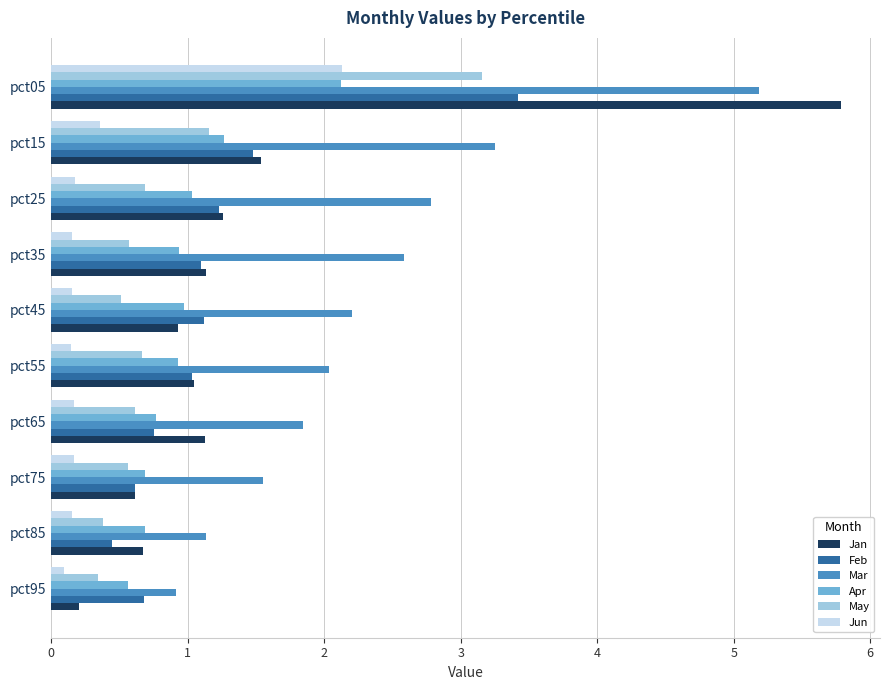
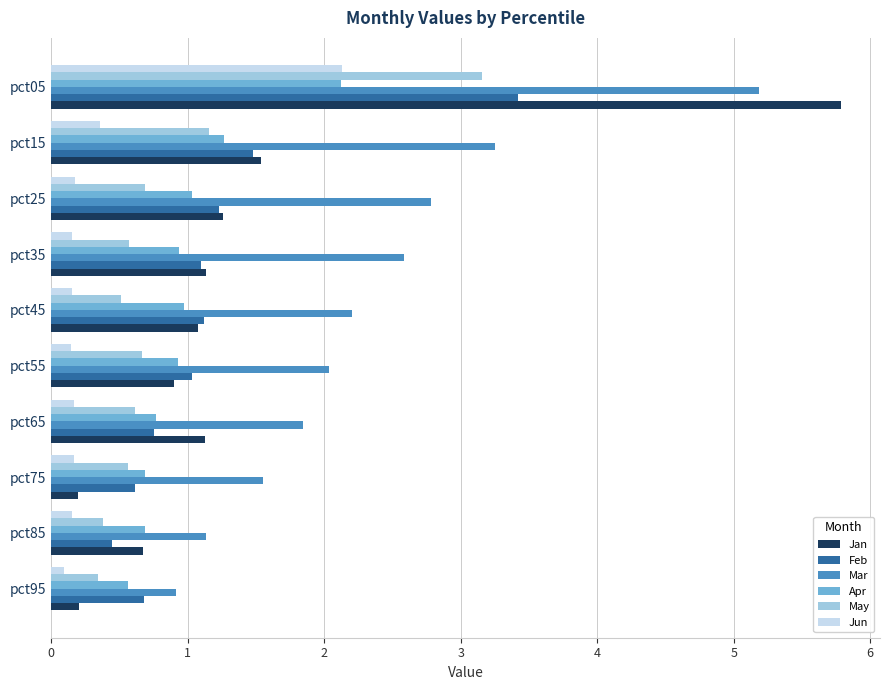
  {
    "Jan": {
      "pct05": 5.78,
      "pct15": 1.53,
      "pct25": 1.26,
      "pct35": 1.14,
-     "pct45": 0.93,
-     "pct55": 1.04,
+     "pct45": 1.07,
+     "pct55": 0.90,
      "pct65": 1.13,
-     "pct75": 0.61,
+     "pct75": 0.20,
      "pct85": 0.67,
      "pct95": 0.20
    }
  }
